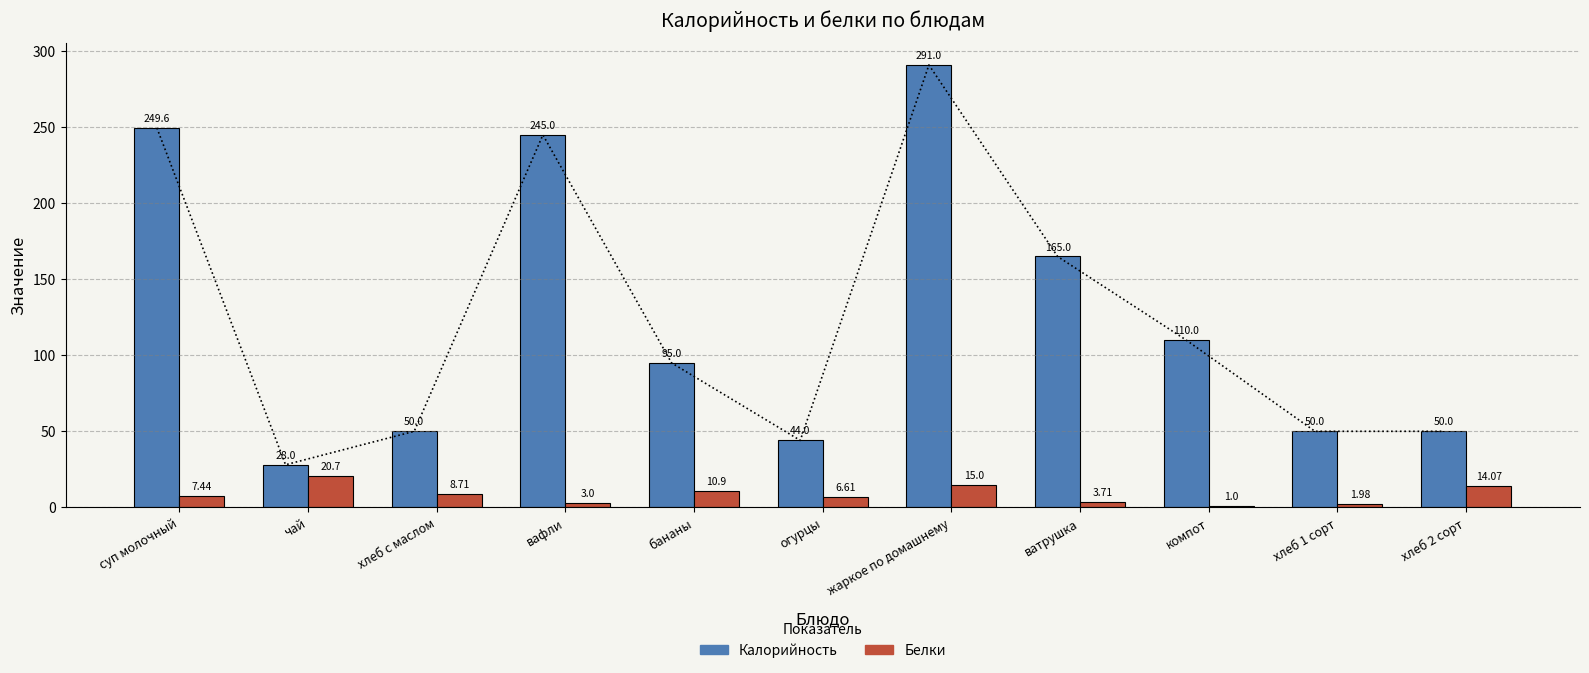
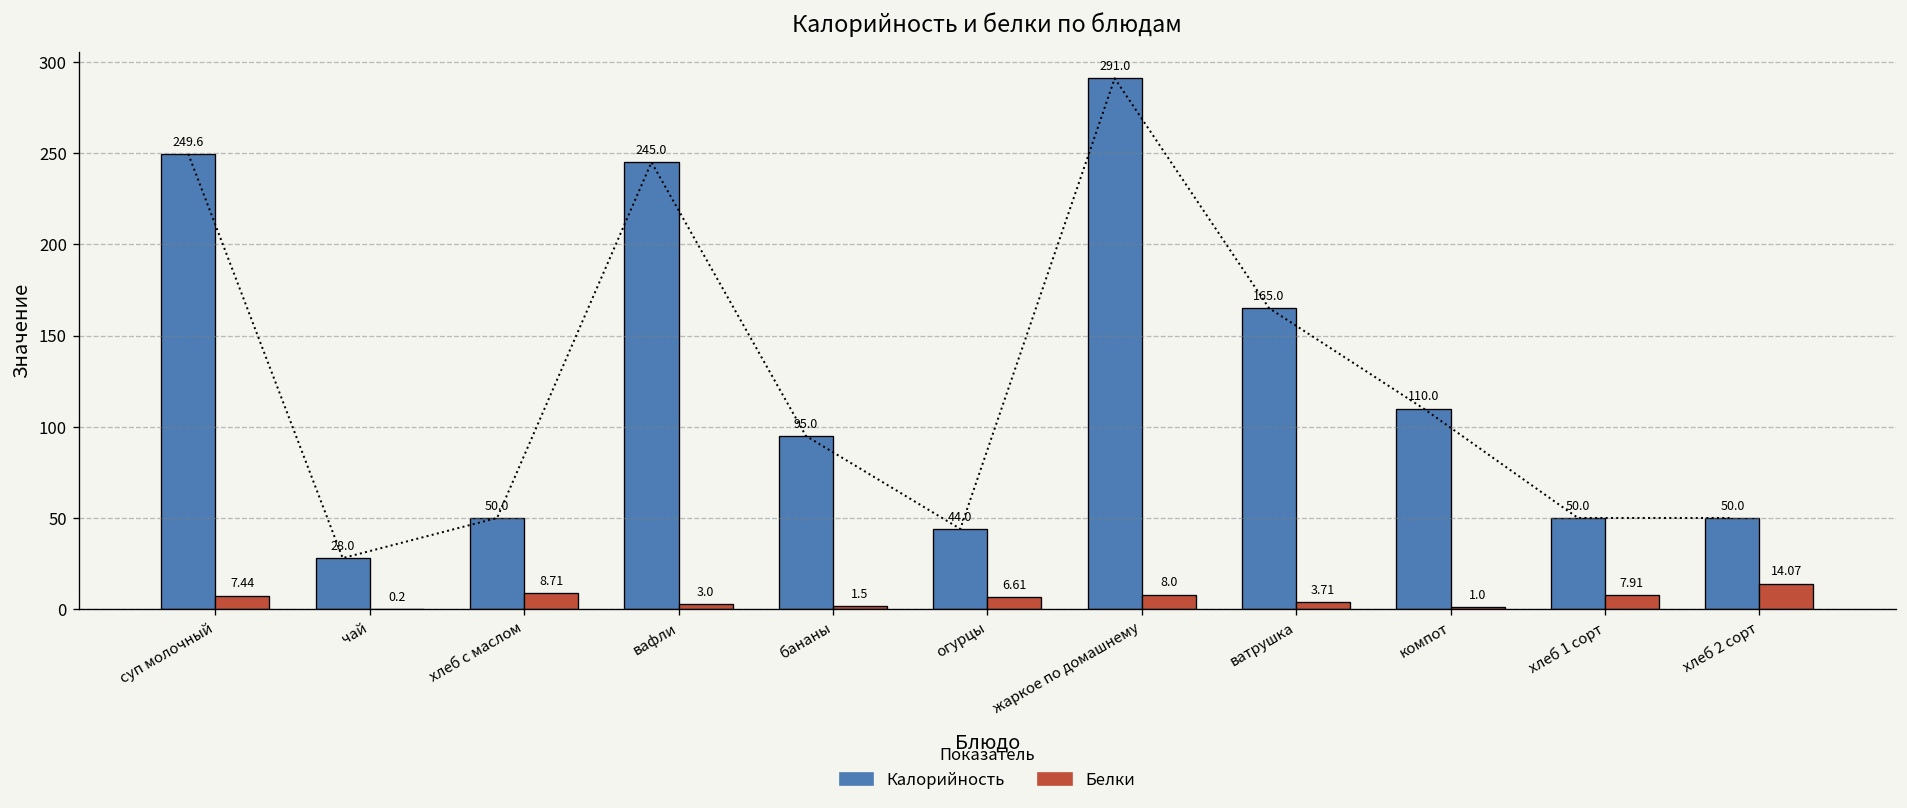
  {
    "Калорийность": {
      "суп молочный": 249.6,
      "чай": 28.0,
      "хлеб с маслом": 50.0,
      "вафли": 245.0,
      "бананы": 95.0,
      "огурцы": 44.0,
      "жаркое по домашнему": 291.0,
      "ватрушка": 165.0,
      "компот": 110.0,
      "хлеб 1 сорт": 50.0,
      "хлеб 2 сорт": 50.0
    },
    "Белки": {
      "суп молочный": 7.44,
-     "чай": 20.7,
+     "чай": 0.2,
      "хлеб с маслом": 8.71,
      "вафли": 3.0,
-     "бананы": 10.9,
+     "бананы": 1.5,
      "огурцы": 6.61,
-     "жаркое по домашнему": 15.0,
+     "жаркое по домашнему": 8.0,
      "ватрушка": 3.71,
      "компот": 1.0,
-     "хлеб 1 сорт": 1.98,
+     "хлеб 1 сорт": 7.91,
      "хлеб 2 сорт": 14.07
    }
  }
